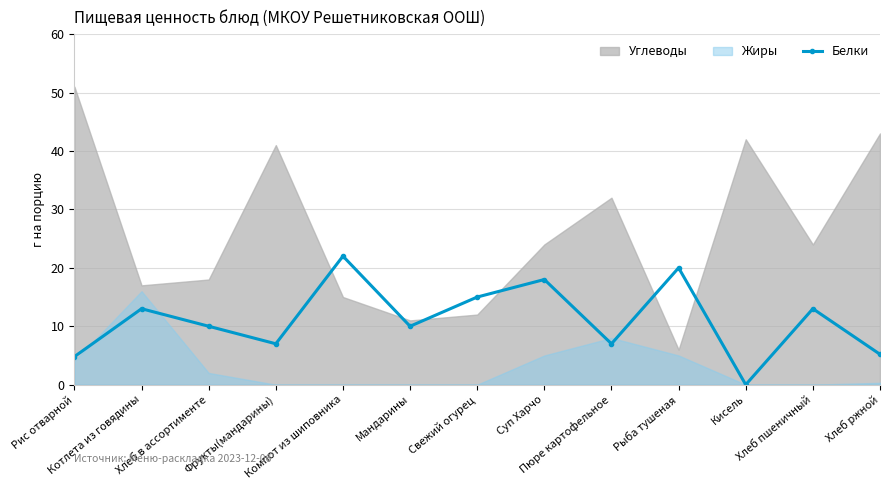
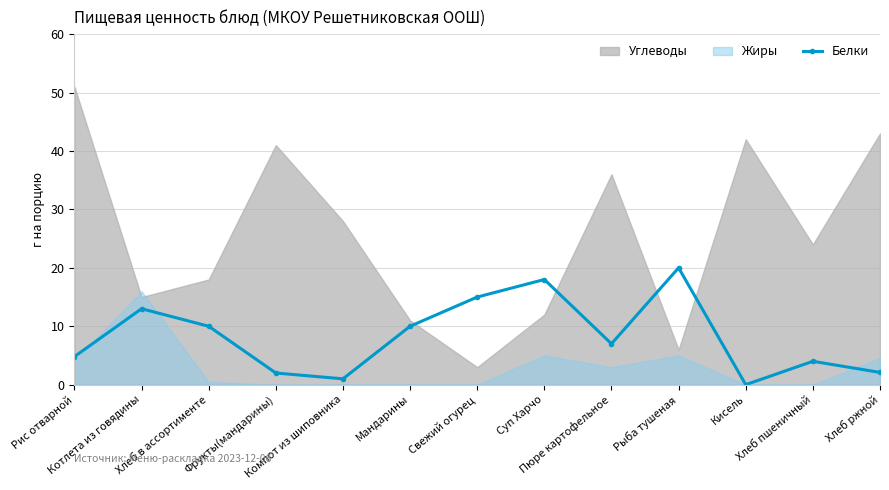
  {
    "Белки": {
      "Рис отварной": 5,
      "Котлета из говядины": 13,
      "Хлеб в ассортименте": 10,
-     "Фрукты(мандарины)": 7,
-     "Компот из шиповника": 22,
+     "Фрукты(мандарины)": 2,
+     "Компот из шиповника": 1,
      "Мандарины": 10,
      "Свежий огурец": 15,
      "Суп Харчо": 18,
      "Пюре картофельное": 7,
      "Рыба тушеная": 20,
-     "Хлеб пшеничный": 13,
-     "Хлеб ржной": 5
+     "Хлеб пшеничный": 4,
+     "Хлеб ржной": 2
    },
    "Углеводы": {
      "Рис отварной": 51,
-     "Котлета из говядины": 17,
+     "Котлета из говядины": 15,
      "Хлеб в ассортименте": 18,
      "Фрукты(мандарины)": 41,
-     "Компот из шиповника": 15,
+     "Компот из шиповника": 28,
      "Мандарины": 11,
-     "Свежий огурец": 12,
-     "Суп Харчо": 24,
-     "Пюре картофельное": 32,
+     "Свежий огурец": 3,
+     "Суп Харчо": 12,
+     "Пюре картофельное": 36,
      "Рыба тушеная": 6,
      "Кисель": 42,
      "Хлеб пшеничный": 24,
      "Хлеб ржной": 43
    },
    "Жиры": {
      "Рис отварной": 4,
      "Котлета из говядины": 16,
-     "Хлеб в ассортименте": 2,
+     "Хлеб в ассортименте": 0,
      "Фрукты(мандарины)": 0,
      "Компот из шиповника": 0,
      "Мандарины": 0,
      "Свежий огурец": 0,
      "Суп Харчо": 5,
-     "Пюре картофельное": 8,
+     "Пюре картофельное": 3,
      "Рыба тушеная": 5,
      "Хлеб пшеничный": 0,
-     "Хлеб ржной": 0
+     "Хлеб ржной": 5
    }
  }
